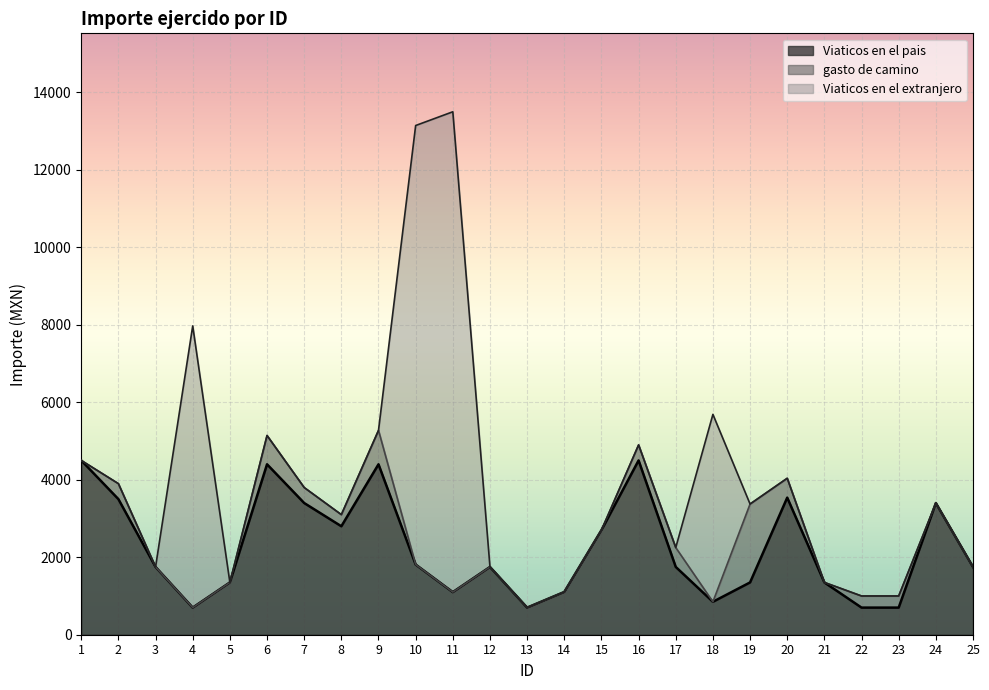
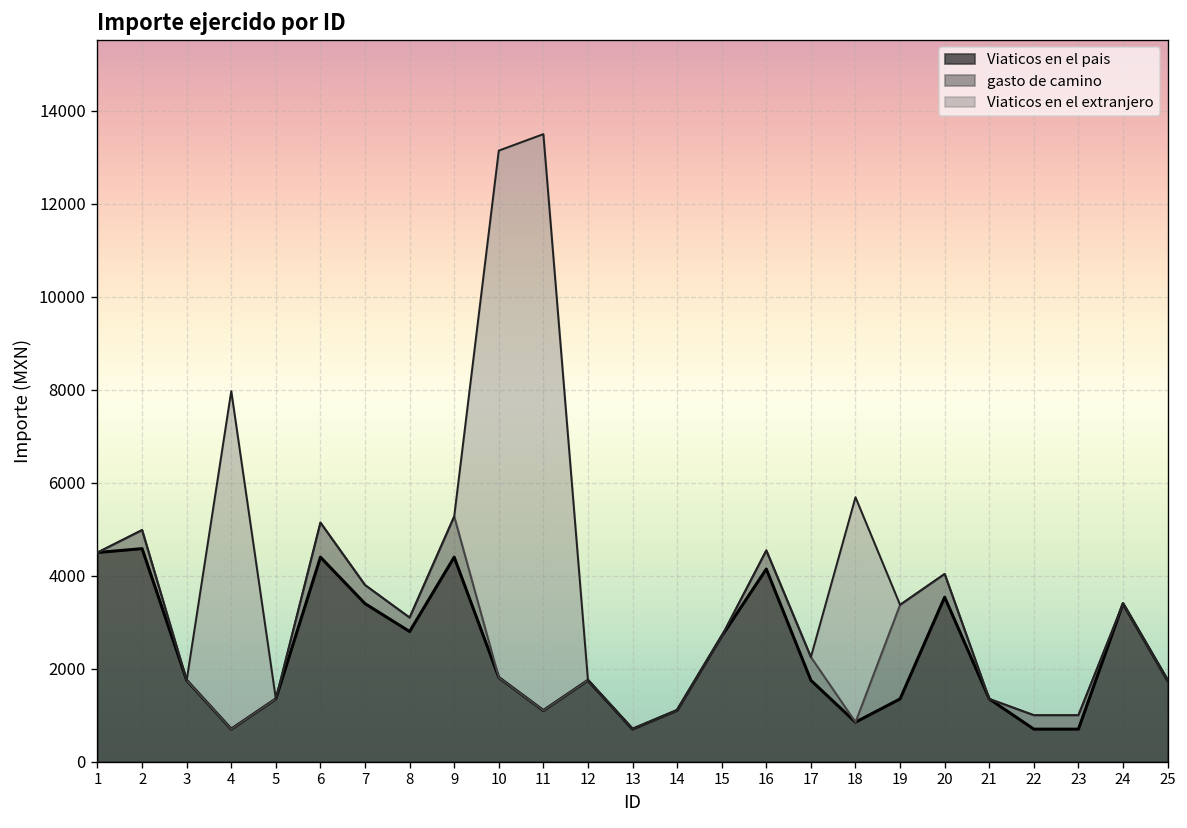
  {
    "Viaticos en el pais": {
-     "2": 3500,
+     "2": 4600,
      "6": 4400,
      "7": 3400,
      "8": 2800,
      "9": 4400,
-     "16": 4500,
+     "16": 4100,
      "17": 1800,
      "19": 1400,
      "20": 3500,
      "22": 700,
      "23": 700
    },
    "Viaticos en el extranjero": {
      "4": 7300,
      "10": 11300,
      "11": 12400,
      "18": 4800
    }
  }
